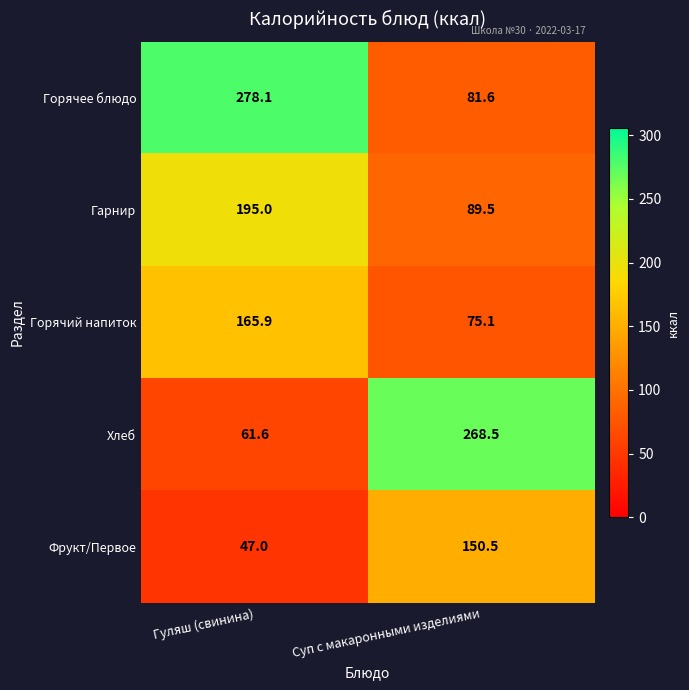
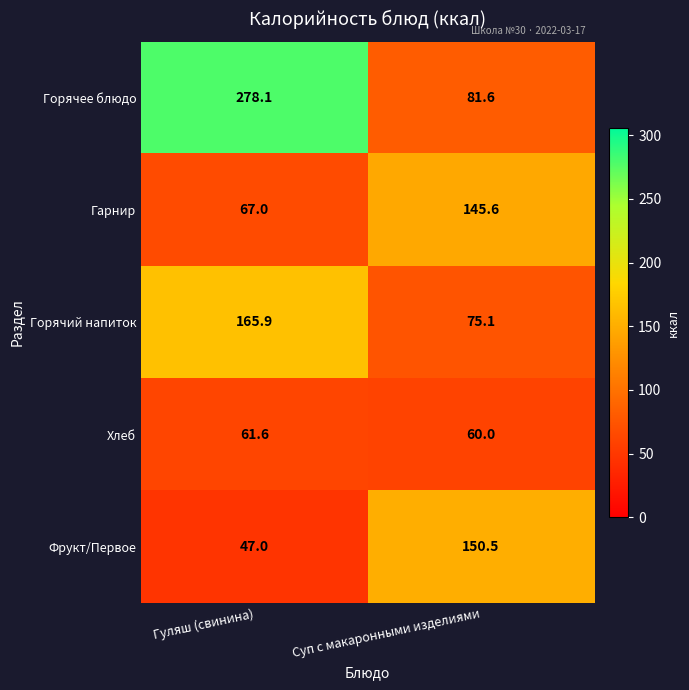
  {
    "Горячее блюдо": {
      "Гуляш (свинина)": 278.1,
      "Суп с макаронными изделиями": 81.6
    },
    "Гарнир": {
-     "Гуляш (свинина)": 195.0,
-     "Суп с макаронными изделиями": 89.5
+     "Гуляш (свинина)": 67.0,
+     "Суп с макаронными изделиями": 145.6
    },
    "Горячий напиток": {
      "Гуляш (свинина)": 165.9,
      "Суп с макаронными изделиями": 75.1
    },
    "Хлеб": {
      "Гуляш (свинина)": 61.6,
-     "Суп с макаронными изделиями": 268.5
+     "Суп с макаронными изделиями": 60.0
    },
    "Фрукт/Первое": {
      "Гуляш (свинина)": 47.0,
      "Суп с макаронными изделиями": 150.5
    }
  }
